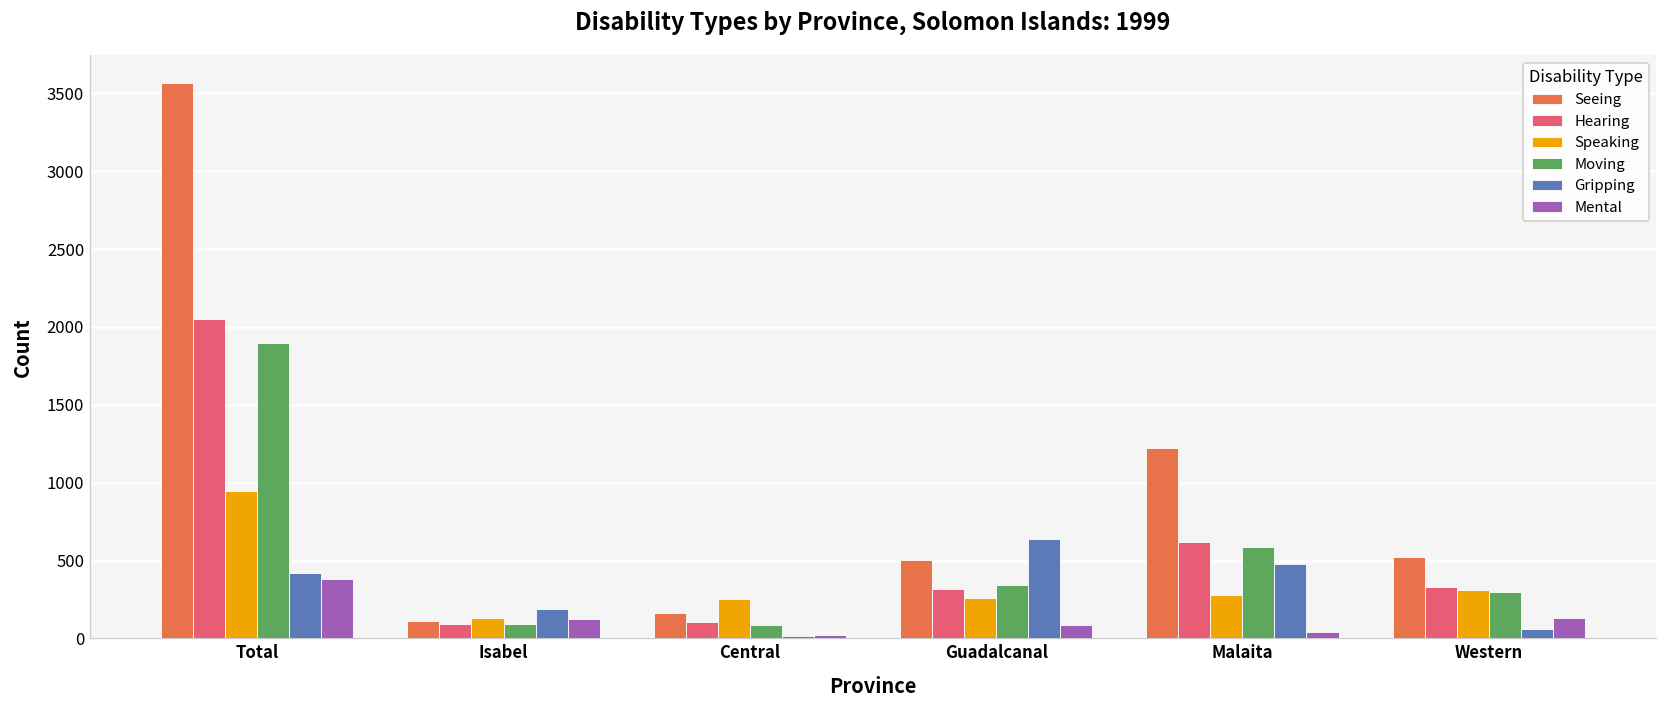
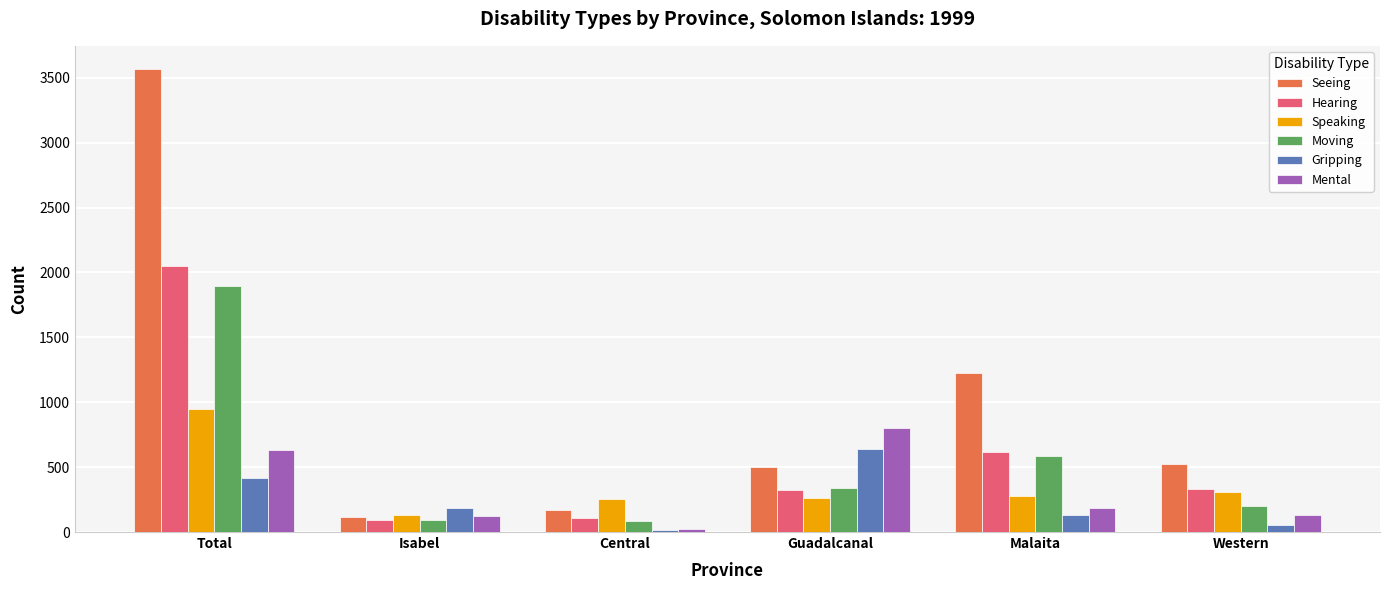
  {
    "Speaking": {
      "Total": 950,
      "Isabel": 130,
      "Central": 260,
      "Guadalcanal": 260,
      "Malaita": 280,
      "Western": 310
    },
    "Moving": {
      "Total": 1900,
      "Isabel": 90,
      "Central": 90,
      "Guadalcanal": 340,
      "Malaita": 590,
-     "Western": 300
+     "Western": 200
    },
    "Gripping": {
      "Total": 420,
      "Isabel": 190,
      "Guadalcanal": 640,
-     "Malaita": 480,
+     "Malaita": 130,
      "Western": 60
    },
    "Mental": {
-     "Total": 380,
+     "Total": 630,
      "Isabel": 130,
      "Central": 20,
-     "Guadalcanal": 90,
-     "Malaita": 40,
+     "Guadalcanal": 800,
+     "Malaita": 190,
      "Western": 130
    }
  }
